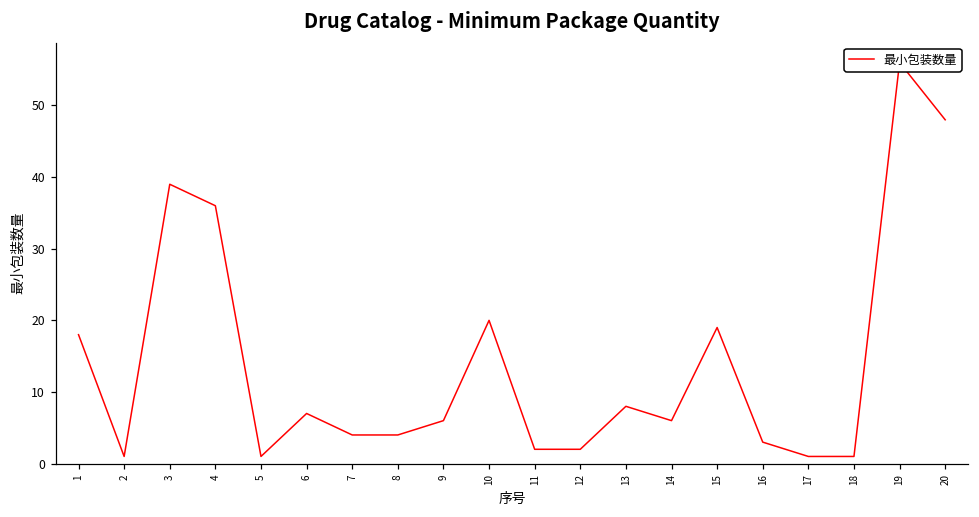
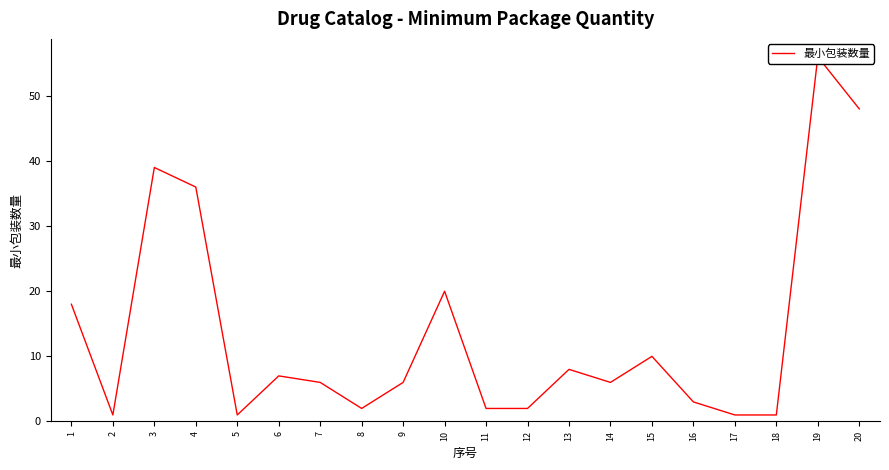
  {
    "1": 18,
    "2": 1,
    "3": 39,
    "4": 36,
    "5": 1,
    "6": 7,
-   "7": 4,
-   "8": 4,
+   "7": 6,
+   "8": 2,
    "9": 6,
    "10": 20,
    "11": 2,
    "12": 2,
    "13": 8,
    "14": 6,
-   "15": 19,
+   "15": 10,
    "16": 3,
    "17": 1,
    "18": 1,
    "20": 48
  }
